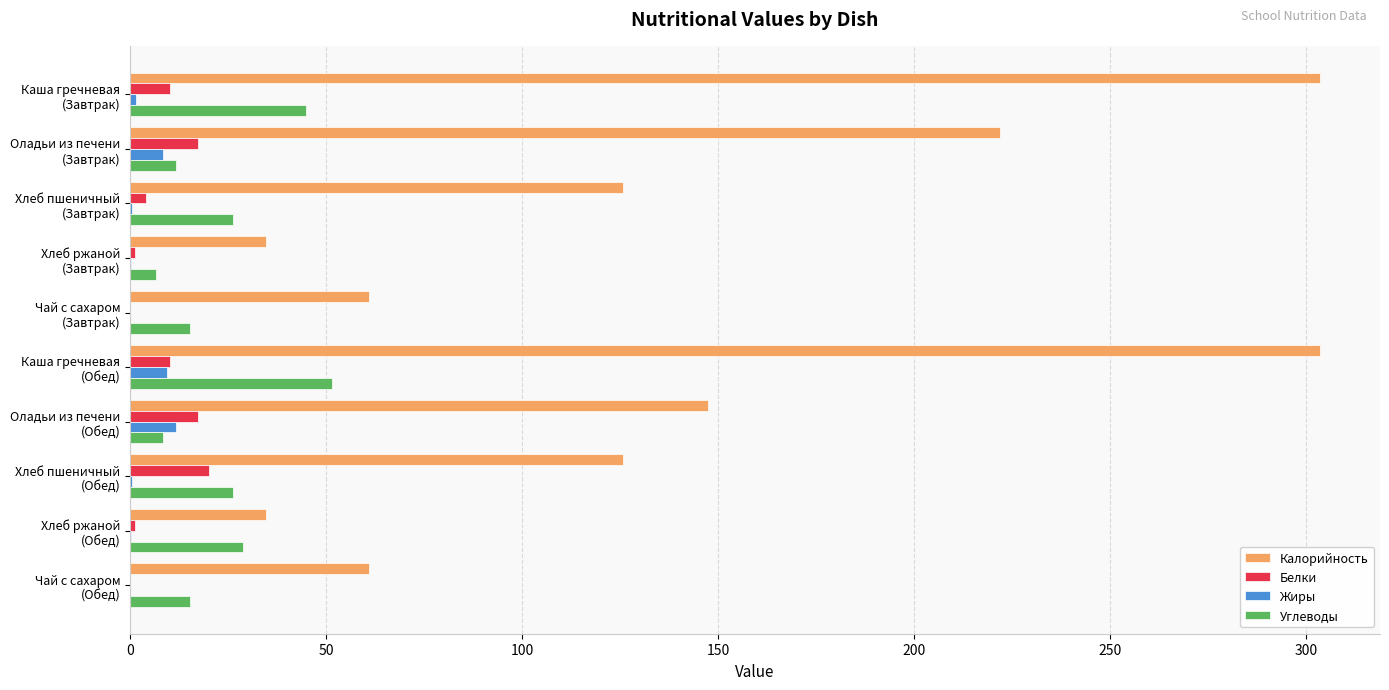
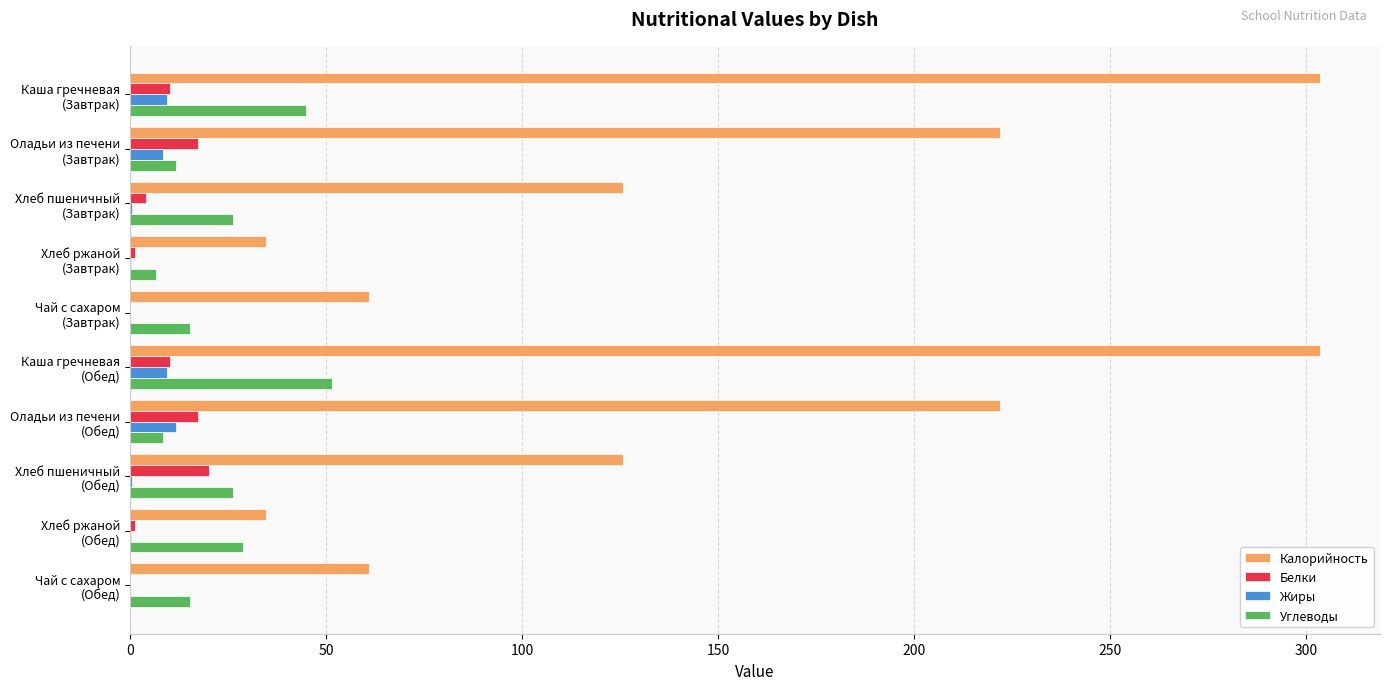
  {
    "Калорийность": {
      "Каша гречневая (Завтрак)": 304,
      "Оладьи из печени (Завтрак)": 222,
      "Хлеб пшеничный (Завтрак)": 126,
      "Хлеб ржаной (Завтрак)": 35,
      "Чай с сахаром (Завтрак)": 61,
      "Каша гречневая (Обед)": 304,
-     "Оладьи из печени (Обед)": 147,
+     "Оладьи из печени (Обед)": 222,
      "Хлеб пшеничный (Обед)": 126,
      "Хлеб ржаной (Обед)": 35,
      "Чай с сахаром (Обед)": 61
    },
    "Белки": {
      "Каша гречневая (Завтрак)": 10,
      "Оладьи из печени (Завтрак)": 17,
      "Хлеб пшеничный (Завтрак)": 4,
      "Хлеб ржаной (Завтрак)": 1,
      "Каша гречневая (Обед)": 10,
      "Оладьи из печени (Обед)": 17,
      "Хлеб пшеничный (Обед)": 20,
      "Хлеб ржаной (Обед)": 1
    },
    "Жиры": {
-     "Каша гречневая (Завтрак)": 1,
+     "Каша гречневая (Завтрак)": 9,
      "Оладьи из печени (Завтрак)": 8,
      "Чай с сахаром (Завтрак)": 0,
      "Каша гречневая (Обед)": 9,
      "Оладьи из печени (Обед)": 12,
      "Чай с сахаром (Обед)": 0
    },
    "Углеводы": {
      "Каша гречневая (Завтрак)": 45,
      "Оладьи из печени (Завтрак)": 12,
      "Хлеб пшеничный (Завтрак)": 26,
      "Хлеб ржаной (Завтрак)": 7,
      "Чай с сахаром (Завтрак)": 15,
      "Каша гречневая (Обед)": 52,
      "Оладьи из печени (Обед)": 9,
      "Хлеб пшеничный (Обед)": 26,
      "Хлеб ржаной (Обед)": 29,
      "Чай с сахаром (Обед)": 15
    }
  }
